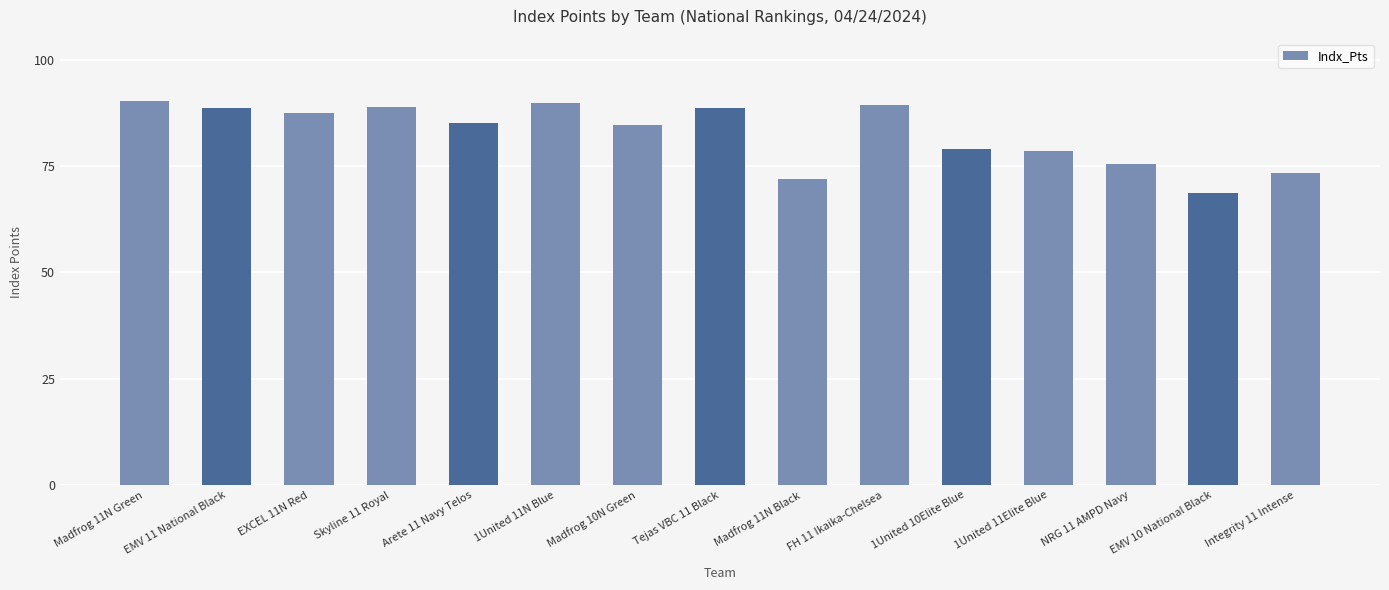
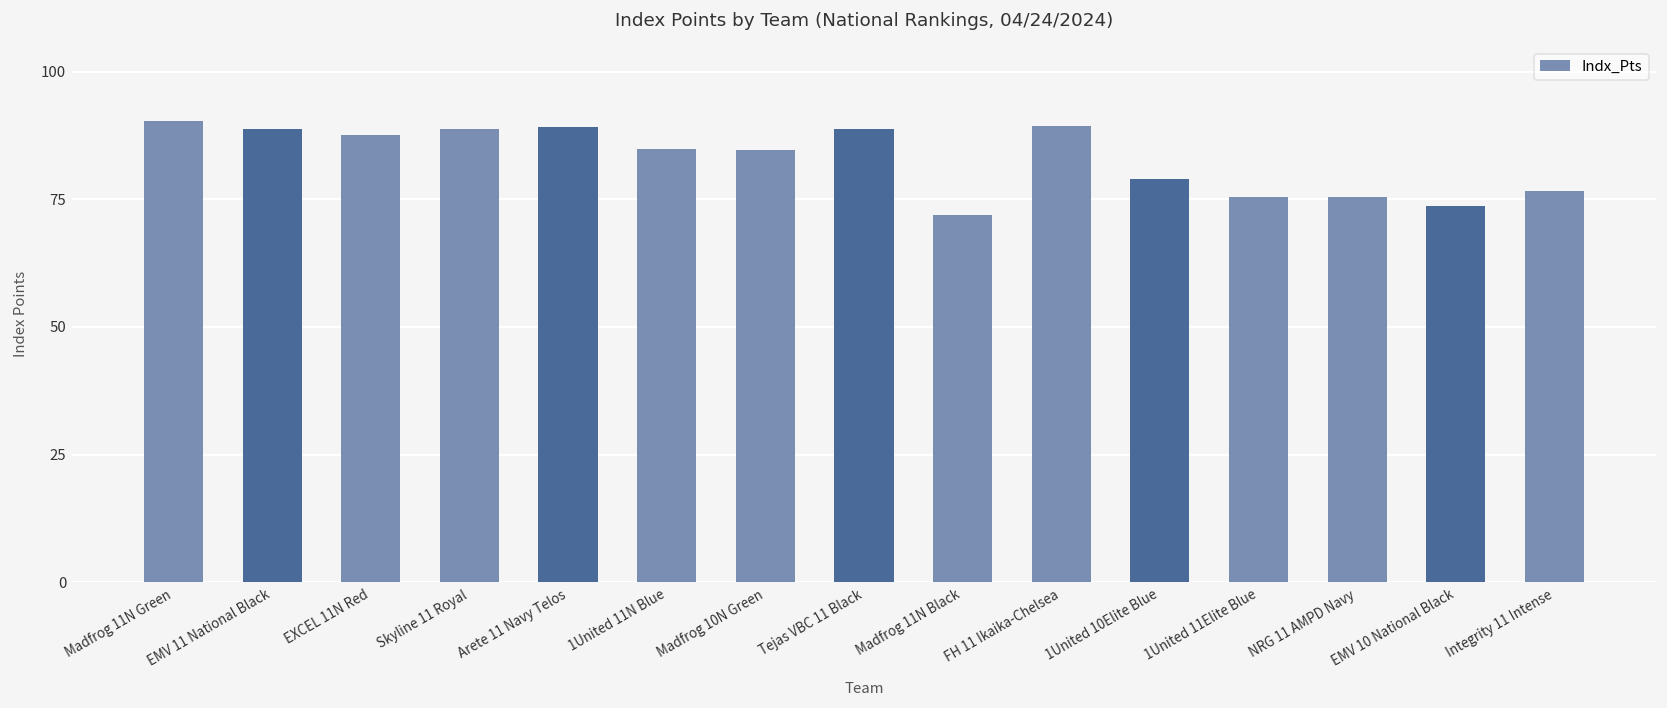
  {
    "Madfrog 11N Green": 90,
    "EMV 11 National Black": 89,
    "EXCEL 11N Red": 88,
    "Skyline 11 Royal": 89,
-   "Arete 11 Navy Telos": 85,
-   "1United 11N Blue": 90,
+   "Arete 11 Navy Telos": 89,
+   "1United 11N Blue": 85,
    "Madfrog 10N Green": 85,
    "Tejas VBC 11 Black": 89,
    "Madfrog 11N Black": 72,
    "FH 11 Ikaika-Chelsea": 89,
    "1United 10Elite Blue": 79,
-   "1United 11Elite Blue": 79,
+   "1United 11Elite Blue": 75,
    "NRG 11 AMPD Navy": 75,
-   "EMV 10 National Black": 69,
-   "Integrity 11 Intense": 73
+   "EMV 10 National Black": 74,
+   "Integrity 11 Intense": 77
  }
